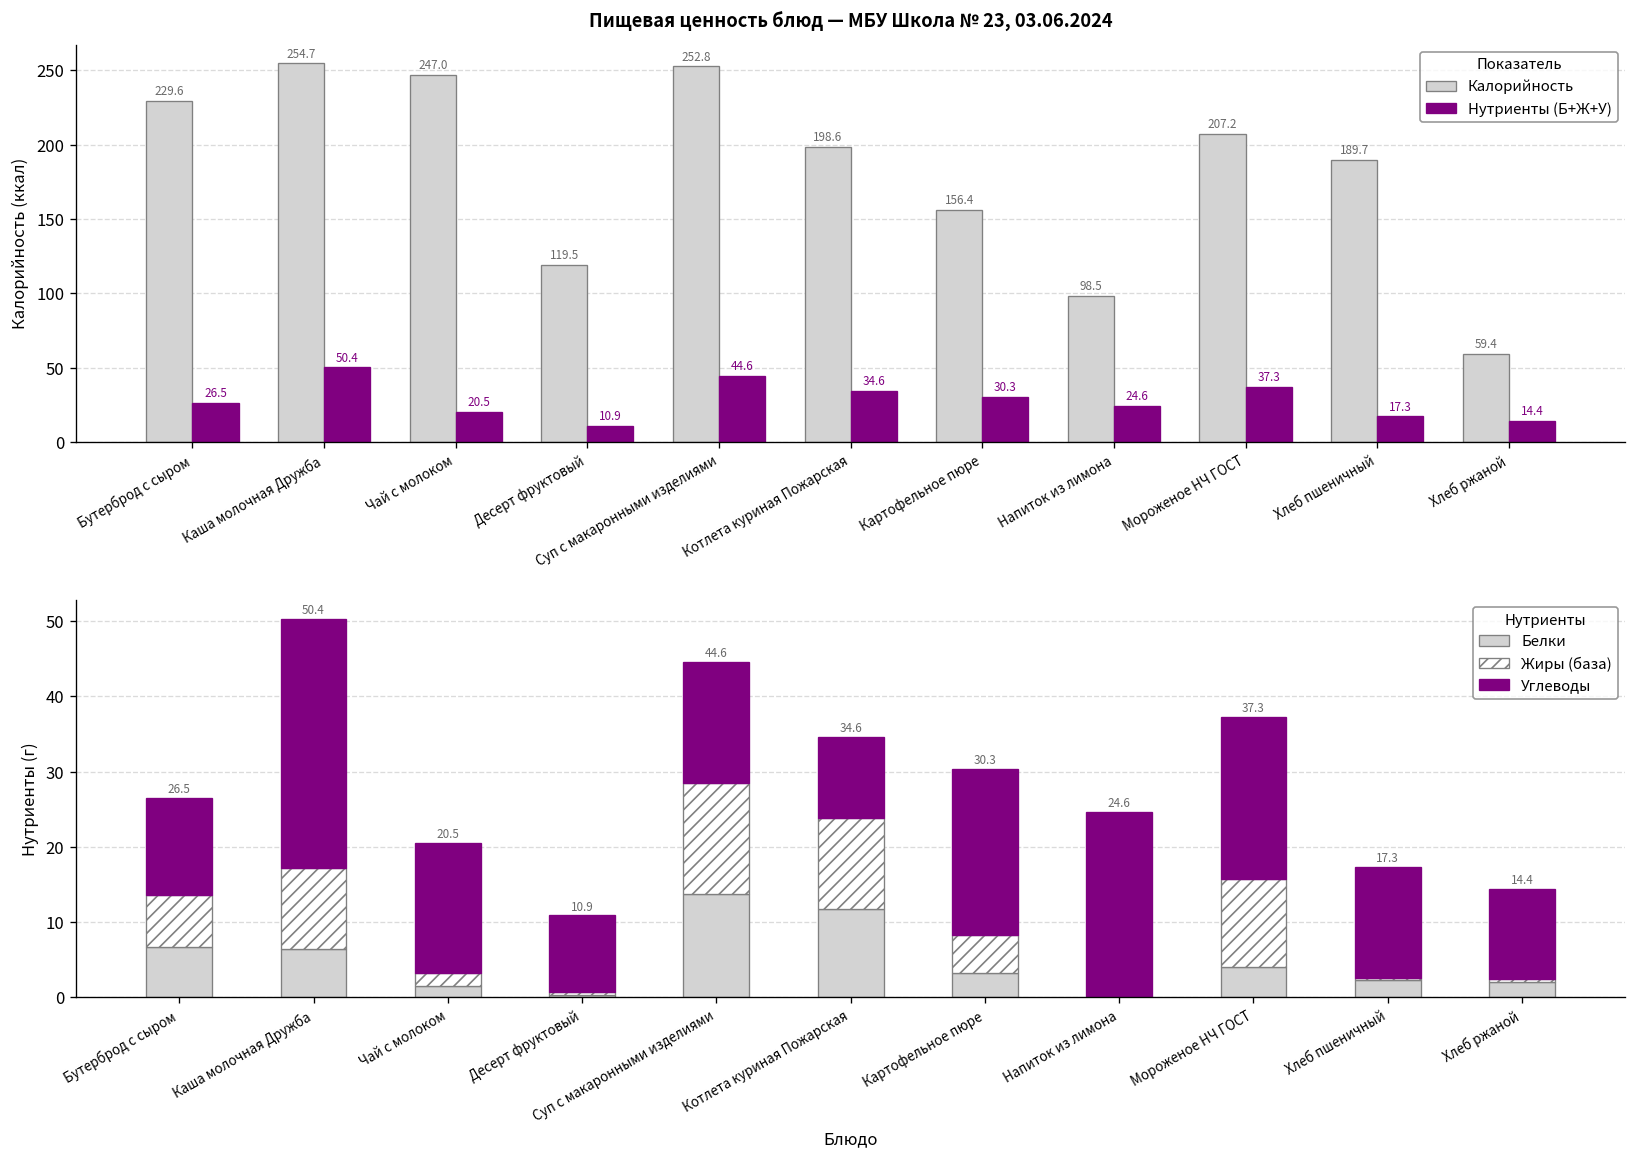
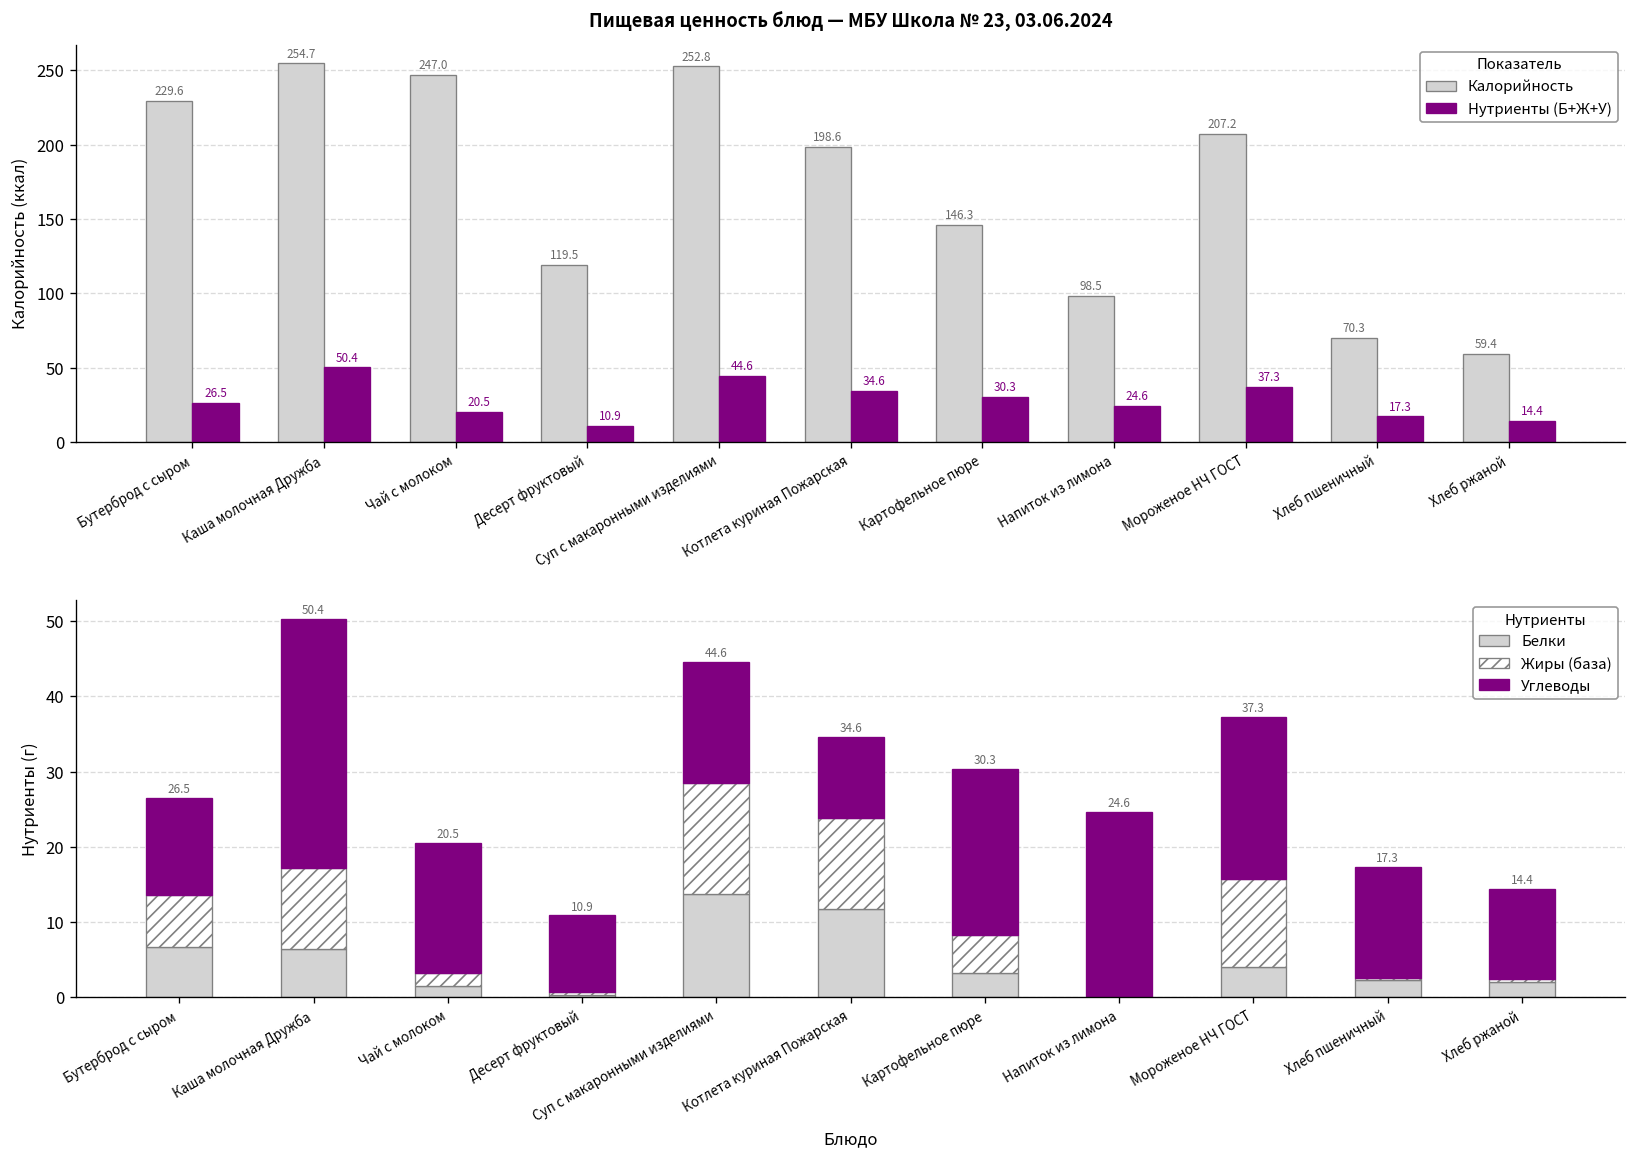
  {
    "Пищевая ценность блюд — МБУ Школа № 23, 03.06.2024": {
      "Калорийность": {
        "Бутерброд с сыром": 229.6,
        "Каша молочная Дружба": 254.7,
        "Чай с молоком": 247.0,
        "Десерт фруктовый": 119.5,
        "Суп с макаронными изделиями": 252.8,
        "Котлета куриная Пожарская": 198.6,
-       "Картофельное пюре": 156.4,
+       "Картофельное пюре": 146.3,
        "Напиток из лимона": 98.5,
        "Мороженое НЧ ГОСТ": 207.2,
-       "Хлеб пшеничный": 189.7,
+       "Хлеб пшеничный": 70.3,
        "Хлеб ржаной": 59.4
      },
      "Нутриенты (Б+Ж+У)": {
        "Бутерброд с сыром": 26.5,
        "Каша молочная Дружба": 50.4,
        "Чай с молоком": 20.5,
        "Десерт фруктовый": 10.9,
        "Суп с макаронными изделиями": 44.6,
        "Котлета куриная Пожарская": 34.6,
        "Картофельное пюре": 30.3,
        "Напиток из лимона": 24.6,
        "Мороженое НЧ ГОСТ": 37.3,
        "Хлеб пшеничный": 17.3,
        "Хлеб ржаной": 14.4
      }
    }
  }
